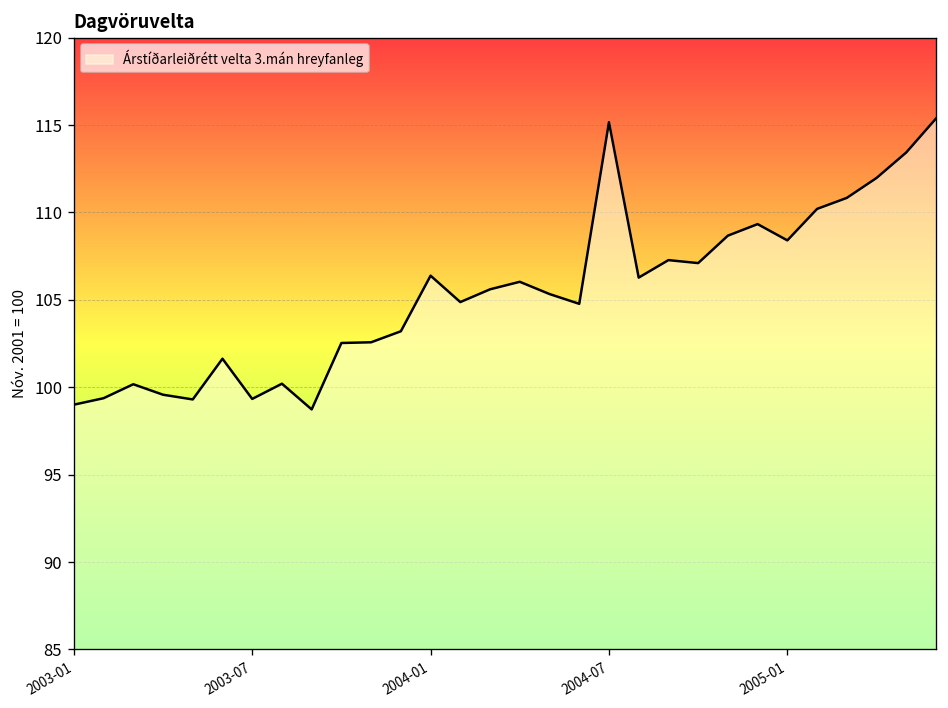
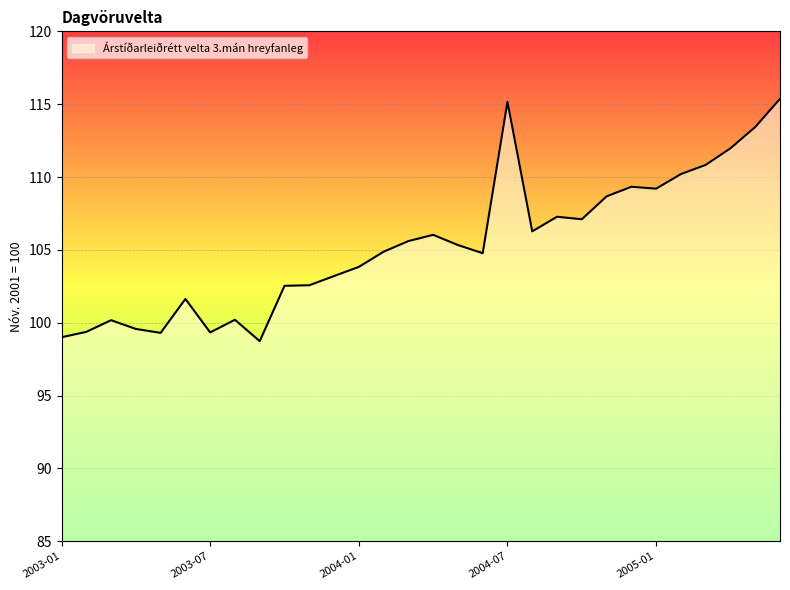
  {
    "2003-01": 99.0,
    "2003-07": 99.3,
-   "2004-01": 106.4,
+   "2004-01": 103.8,
    "2004-07": 115.2,
-   "2005-01": 108.4
+   "2005-01": 109.2
  }
